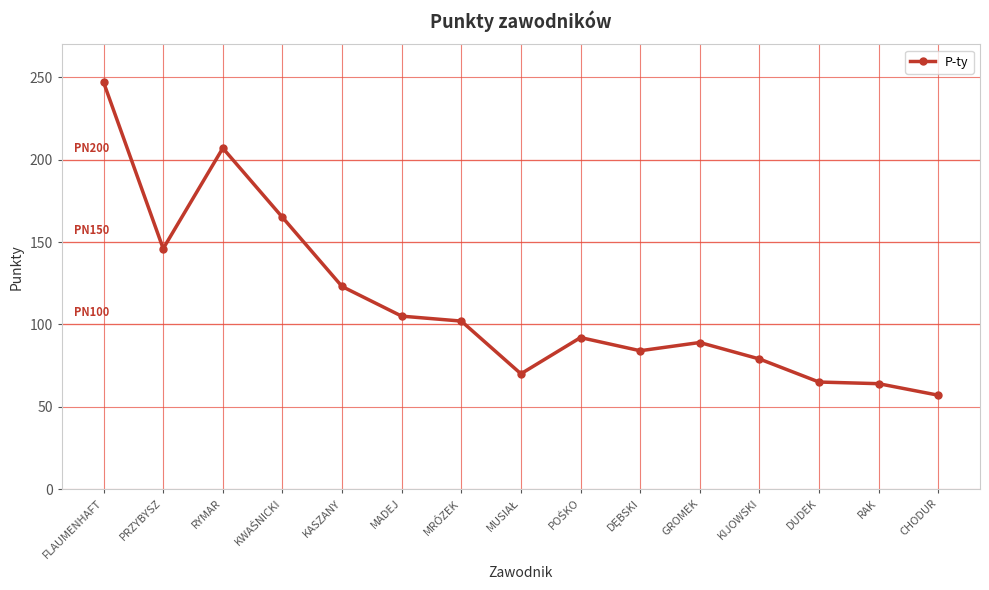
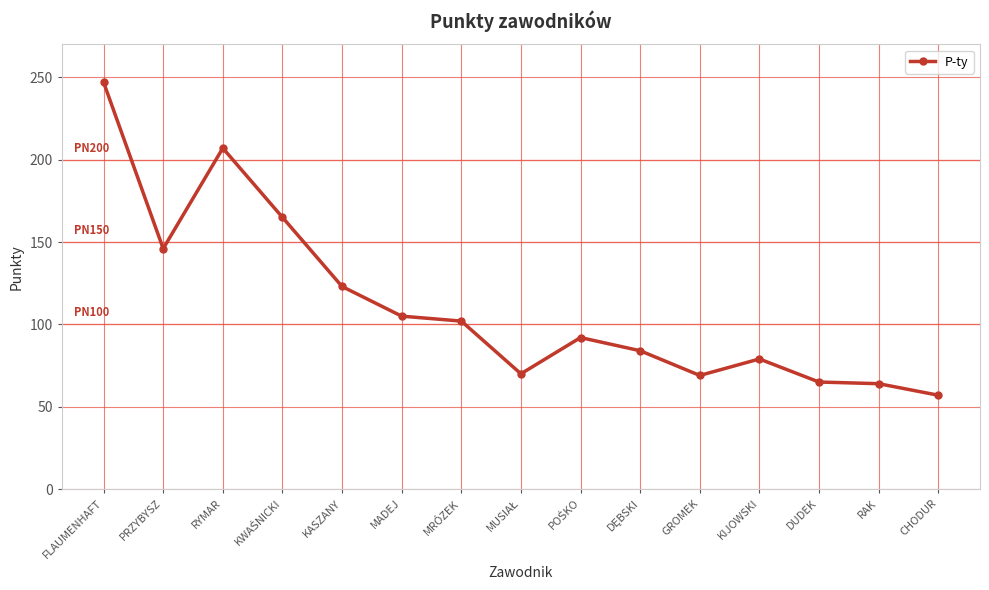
  {
    "FLAUMENHAFT": 247,
    "PRZYBYSZ": 146,
    "RYMAR": 207,
    "KWAŚNICKI": 165,
    "KASZANY": 123,
    "MADEJ": 105,
    "MRÓZEK": 102,
    "MUSIAŁ": 70,
    "POŚKO": 92,
    "DĘBSKI": 84,
-   "GROMEK": 89,
+   "GROMEK": 69,
    "KIJOWSKI": 79,
    "DUDEK": 65,
    "RAK": 64,
    "CHODUR": 57
  }
